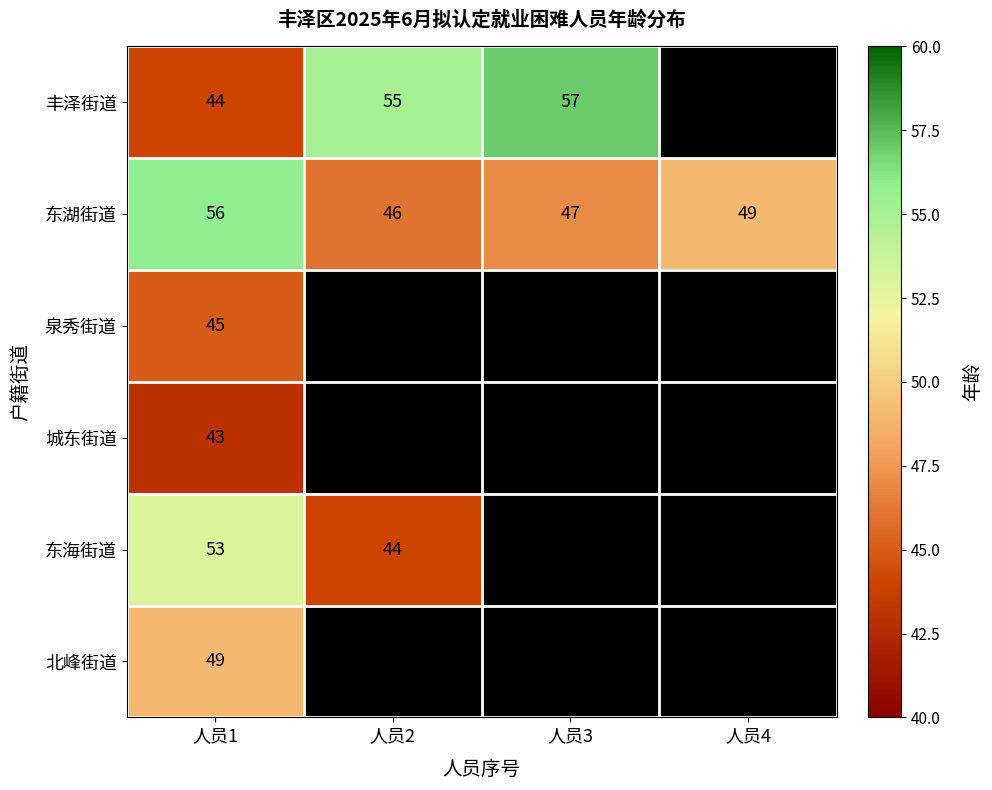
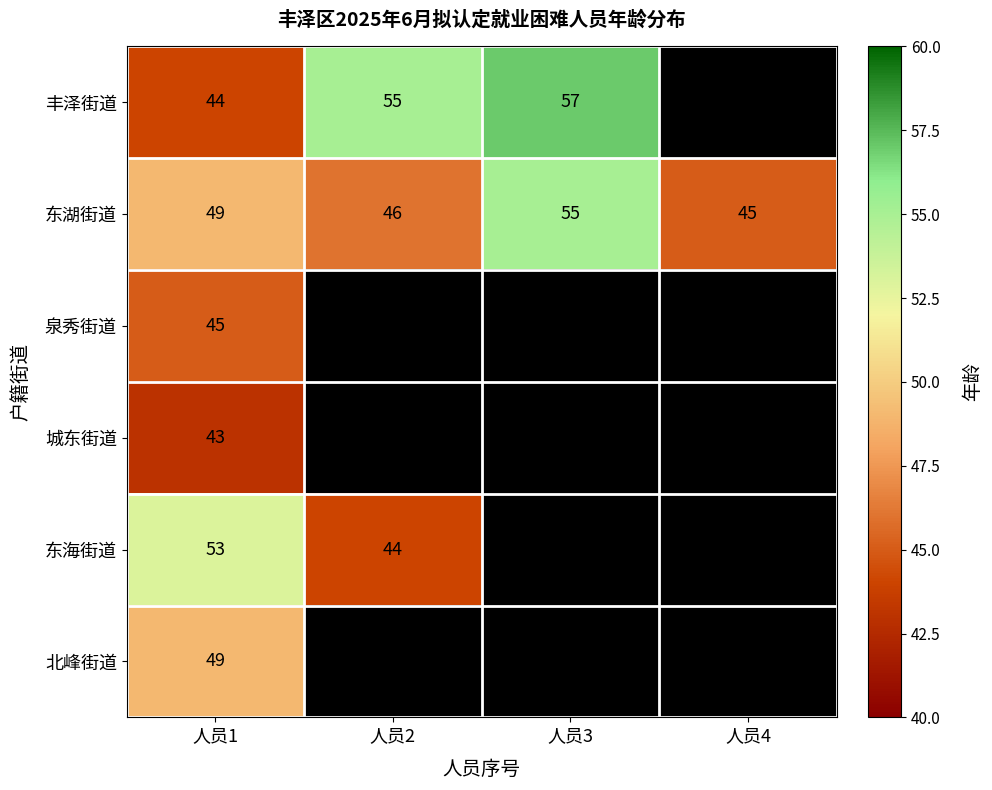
  {
    "丰泽街道": {
      "人员1": 44,
      "人员2": 55,
      "人员3": 57
    },
    "东湖街道": {
-     "人员1": 56,
+     "人员1": 49,
      "人员2": 46,
-     "人员3": 47,
-     "人员4": 49
+     "人员3": 55,
+     "人员4": 45
    },
    "泉秀街道": {
      "人员1": 45
    },
    "城东街道": {
      "人员1": 43
    },
    "东海街道": {
      "人员1": 53,
      "人员2": 44
    },
    "北峰街道": {
      "人员1": 49
    }
  }
